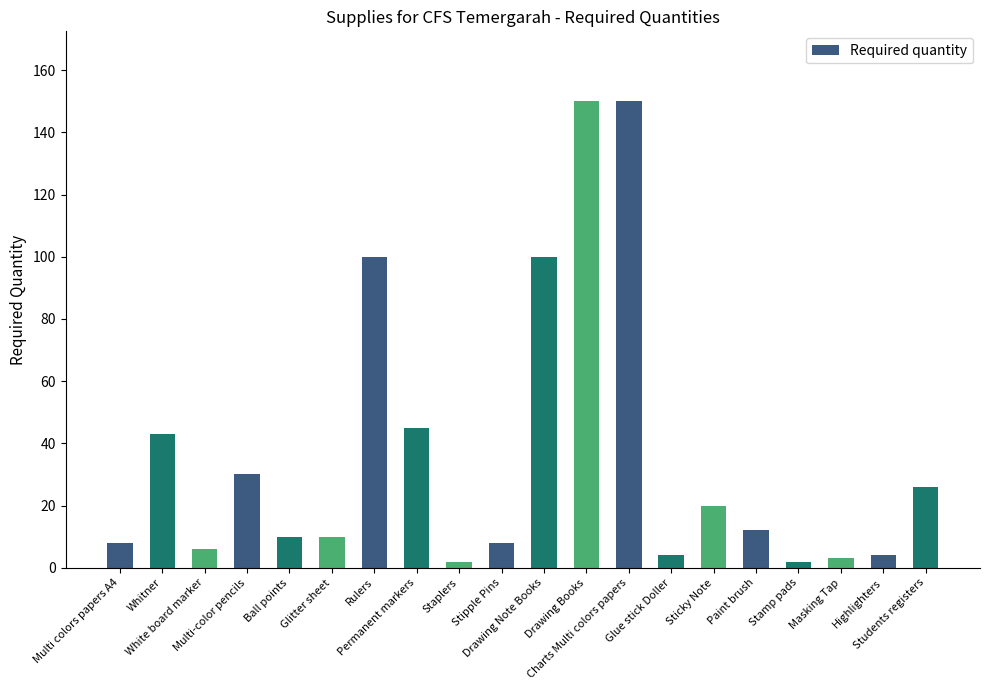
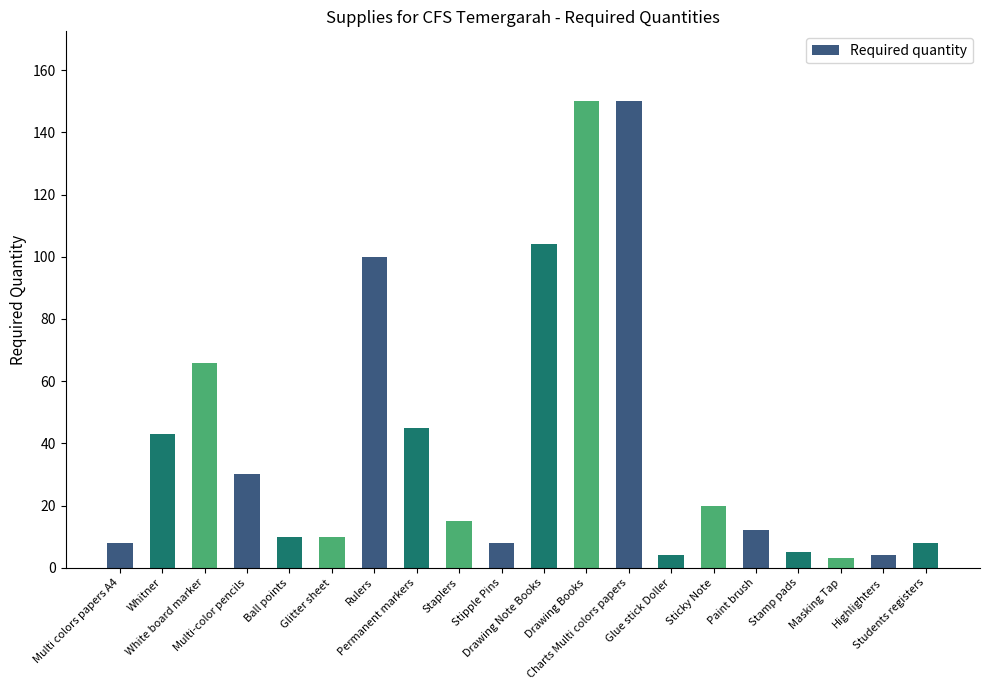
  {
    "Multi colors papers A4": 8,
    "Whitner": 43,
-   "White board marker": 6,
+   "White board marker": 66,
    "Multi-color pencils": 30,
    "Ball points": 10,
    "Glitter sheet": 10,
    "Rulers": 100,
    "Permanent markers": 45,
-   "Staplers": 2,
+   "Staplers": 15,
    "Stipple Pins": 8,
-   "Drawing Note Books": 100,
+   "Drawing Note Books": 104,
    "Drawing Books": 150,
    "Charts Multi colors papers": 150,
    "Glue stick Doller": 4,
    "Sticky Note": 20,
    "Paint brush": 12,
-   "Stamp pads": 2,
+   "Stamp pads": 5,
    "Masking Tap": 3,
    "Highlighters": 4,
-   "Students registers": 26
+   "Students registers": 8
  }
